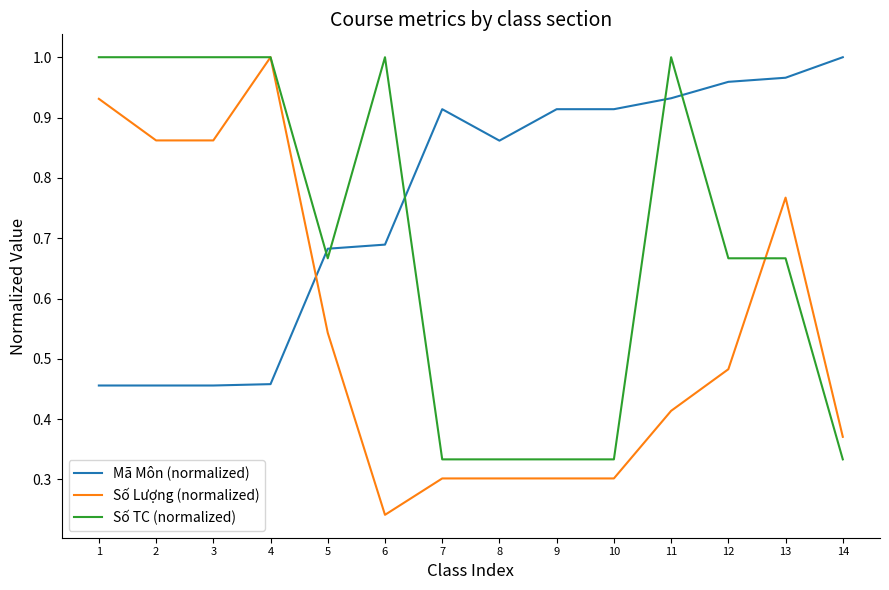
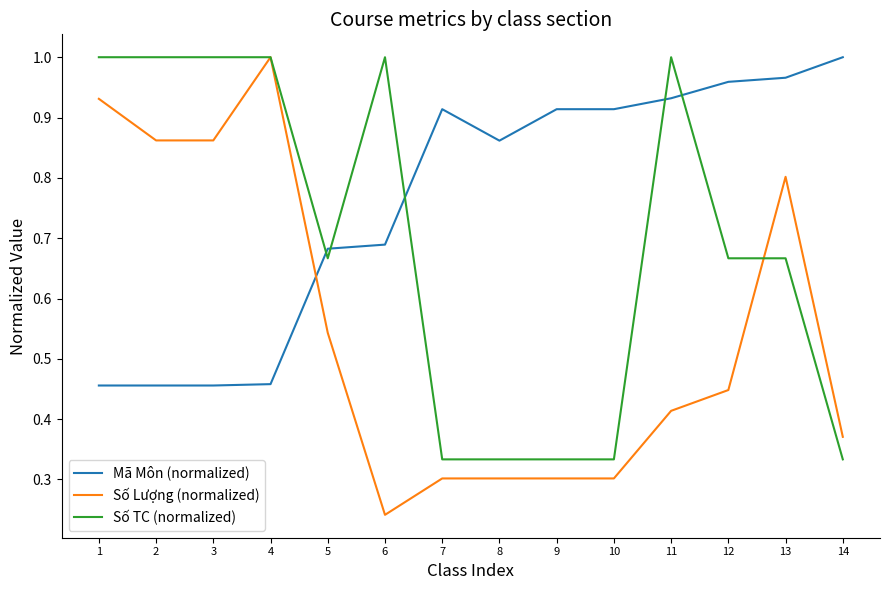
  {
    "Mã Môn (normalized)": {
      "1": 0.46,
      "2": 0.46,
      "3": 0.46,
      "4": 0.46,
      "5": 0.68,
      "6": 0.69,
      "7": 0.91,
      "8": 0.86,
      "9": 0.91,
      "10": 0.91,
      "11": 0.93,
      "12": 0.96,
      "13": 0.97,
      "14": 1.00
    },
    "Số Lượng (normalized)": {
      "1": 0.93,
      "2": 0.86,
      "3": 0.86,
      "5": 0.54,
      "6": 0.24,
      "7": 0.30,
      "8": 0.30,
      "9": 0.30,
      "10": 0.30,
      "11": 0.41,
-     "12": 0.48,
-     "13": 0.77,
+     "12": 0.45,
+     "13": 0.80,
      "14": 0.37
    },
    "Số TC (normalized)": {
      "1": 1.00,
      "2": 1.00,
      "3": 1.00,
      "5": 0.67,
      "6": 1.00,
      "7": 0.33,
      "8": 0.33,
      "9": 0.33,
      "10": 0.33,
      "11": 1.00,
      "12": 0.67,
      "13": 0.67,
      "14": 0.33
    }
  }
